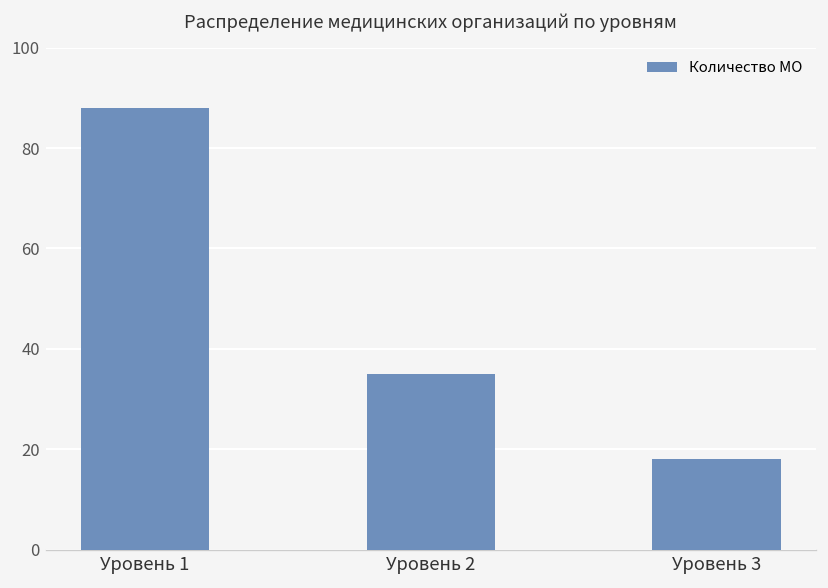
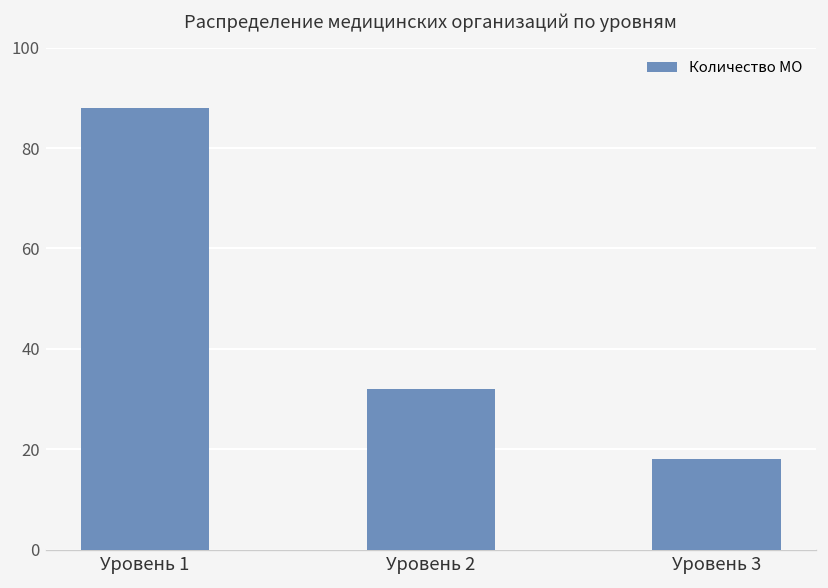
  {
    "Уровень 1": 88,
-   "Уровень 2": 35,
+   "Уровень 2": 32,
    "Уровень 3": 18
  }
